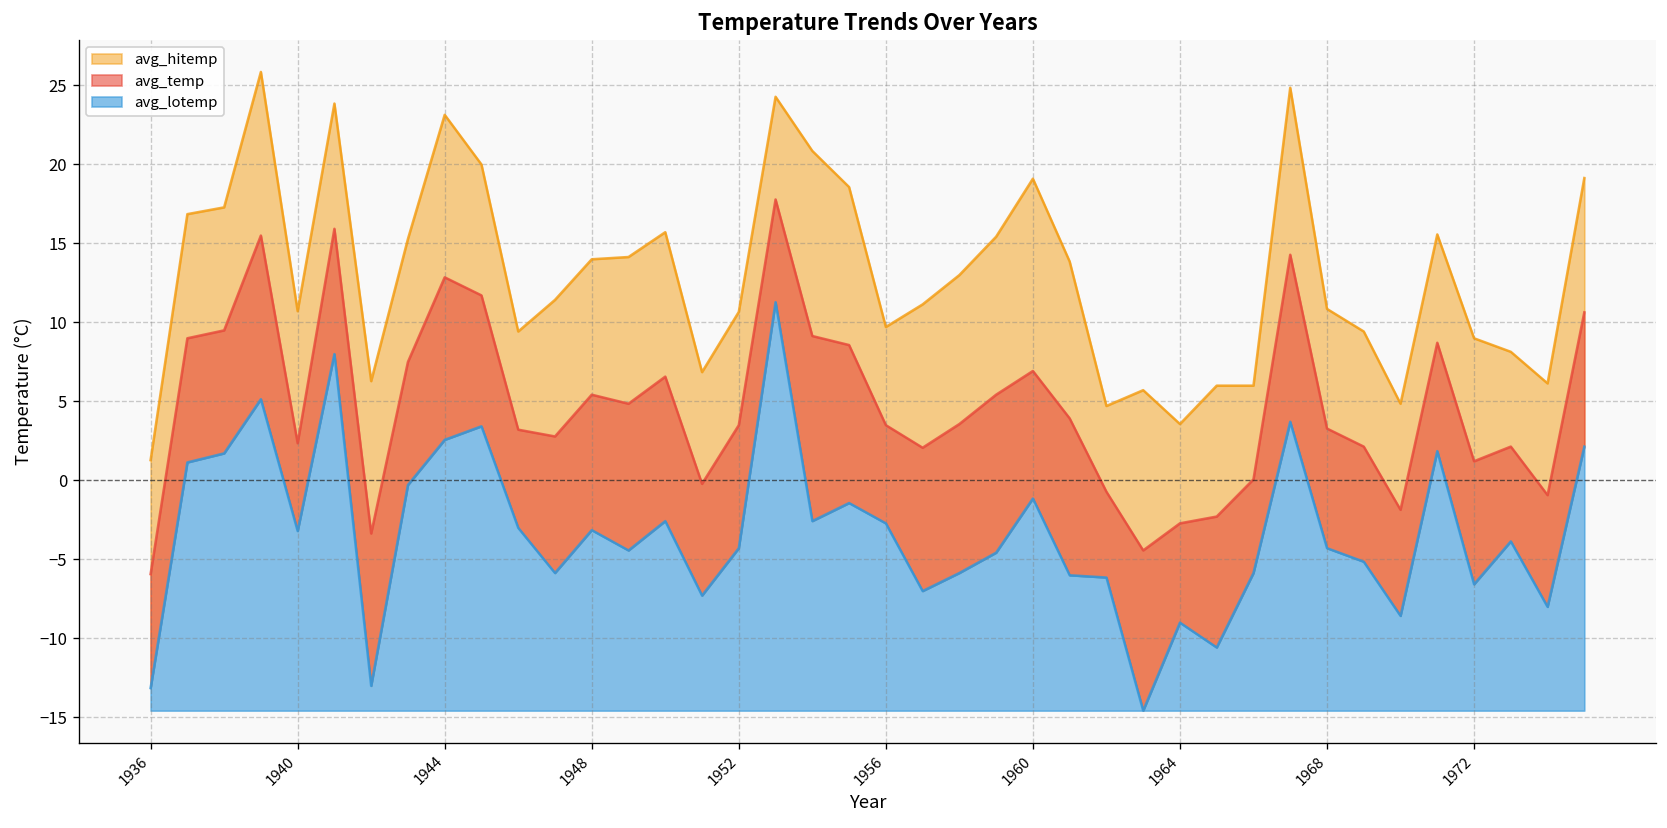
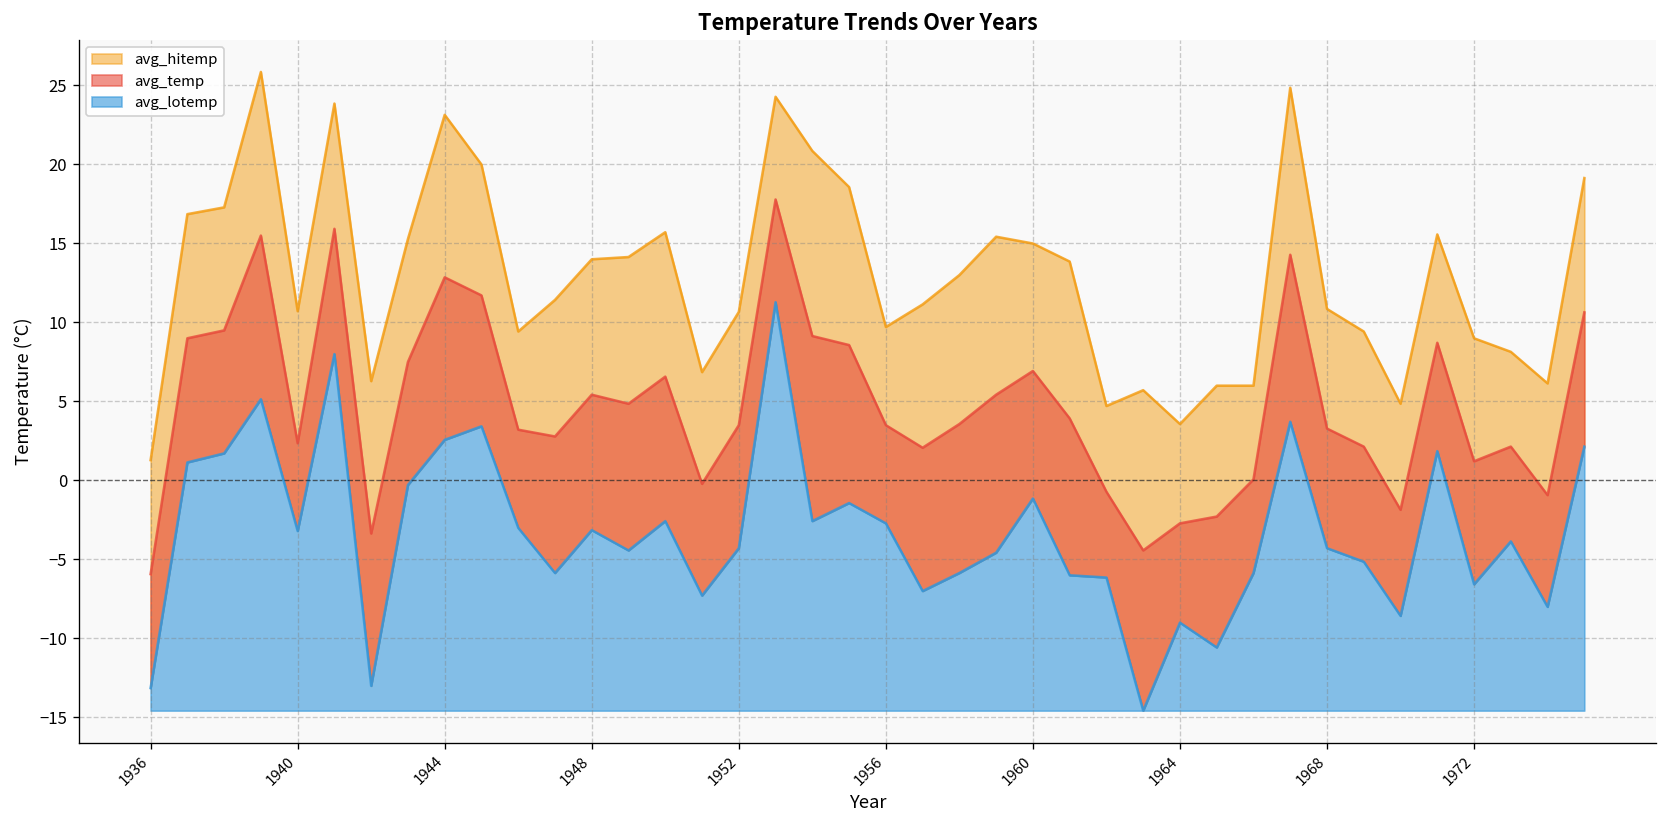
  {
    "avg_hitemp": {
      "1936": 1.3,
      "1940": 10.7,
      "1944": 23.1,
      "1948": 14.0,
      "1952": 10.7,
      "1956": 9.7,
-     "1960": 19.1,
+     "1960": 15.0,
      "1964": 3.6,
      "1968": 10.9,
      "1972": 9.0
    },
    "avg_temp": {
      "1936": -5.9,
      "1940": 2.4,
      "1944": 12.9,
      "1948": 5.4,
      "1952": 3.5,
      "1956": 3.5,
      "1960": 6.9,
      "1964": -2.7,
      "1968": 3.3,
      "1972": 1.2
    },
    "avg_lotemp": {
      "1936": -13.1,
      "1940": -3.2,
      "1944": 2.6,
      "1948": -3.1,
      "1952": -4.3,
      "1956": -2.7,
      "1960": -1.1,
      "1964": -9.0,
      "1968": -4.3,
      "1972": -6.6
    }
  }
